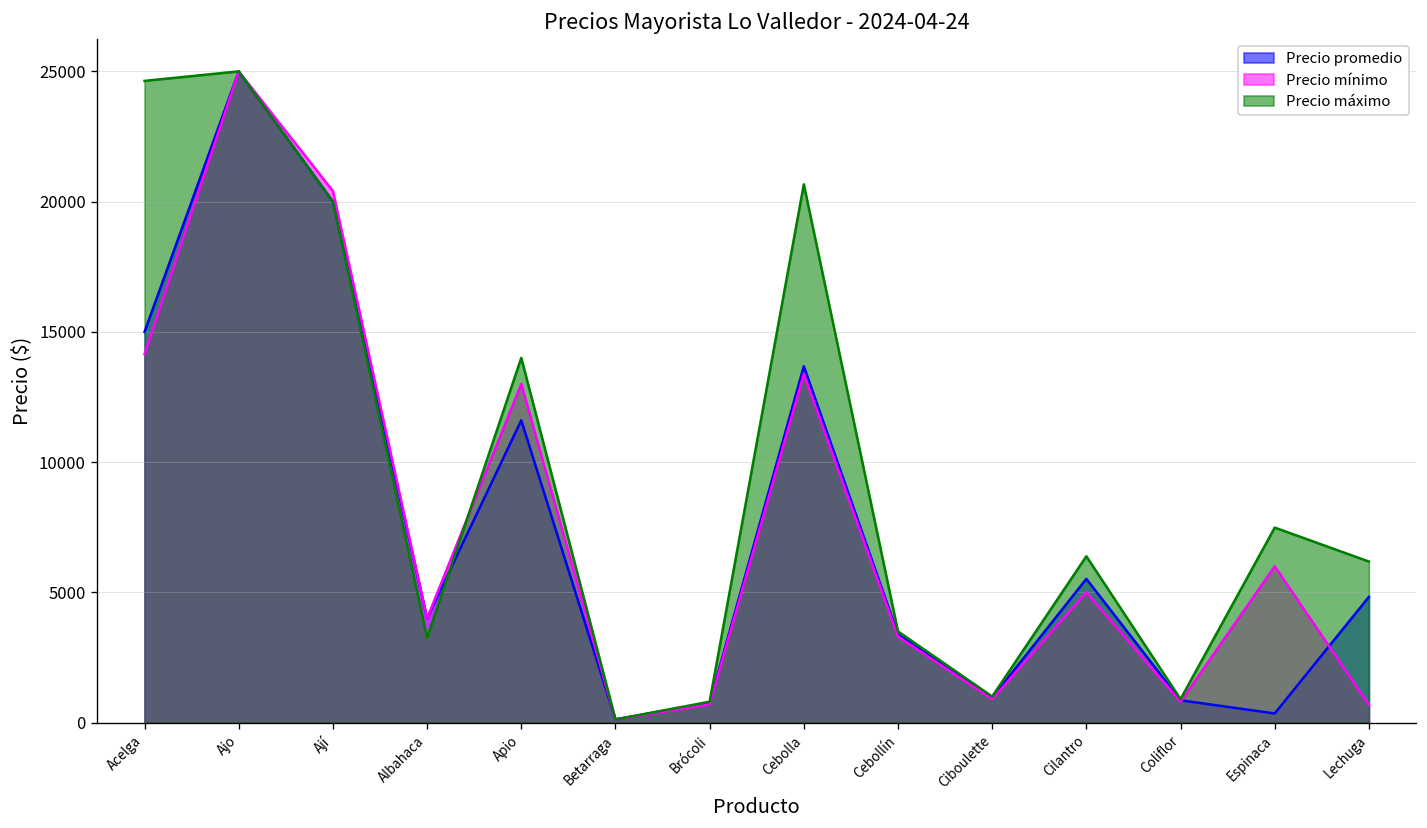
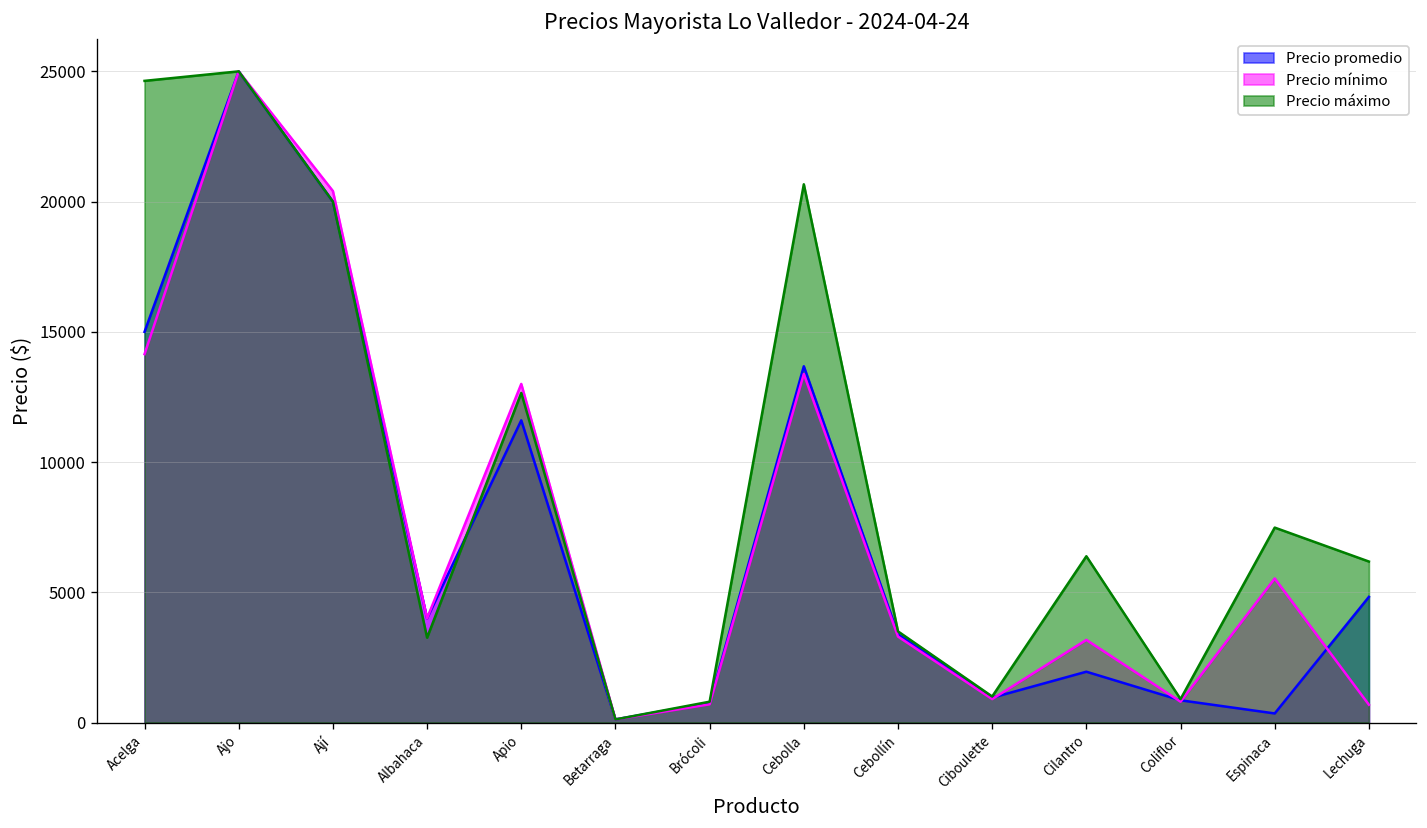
  {
    "Precio promedio": {
      "Acelga": 15000,
      "Apio": 11600,
      "Cebolla": 13700,
-     "Cilantro": 5500,
+     "Cilantro": 2000,
      "Espinaca": 300,
      "Lechuga": 4800
    },
    "Precio mínimo": {
      "Acelga": 14100,
      "Ají": 20400,
      "Apio": 13000,
      "Cebolla": 13400,
-     "Cilantro": 5000,
-     "Espinaca": 6000,
+     "Cilantro": 3200,
+     "Espinaca": 5500,
      "Lechuga": 700
    },
    "Precio máximo": {
      "Acelga": 24600,
      "Albahaca": 3300,
-     "Apio": 14000,
+     "Apio": 12700,
      "Cebolla": 20700,
      "Cilantro": 6400,
      "Espinaca": 7500,
      "Lechuga": 6200
    }
  }
